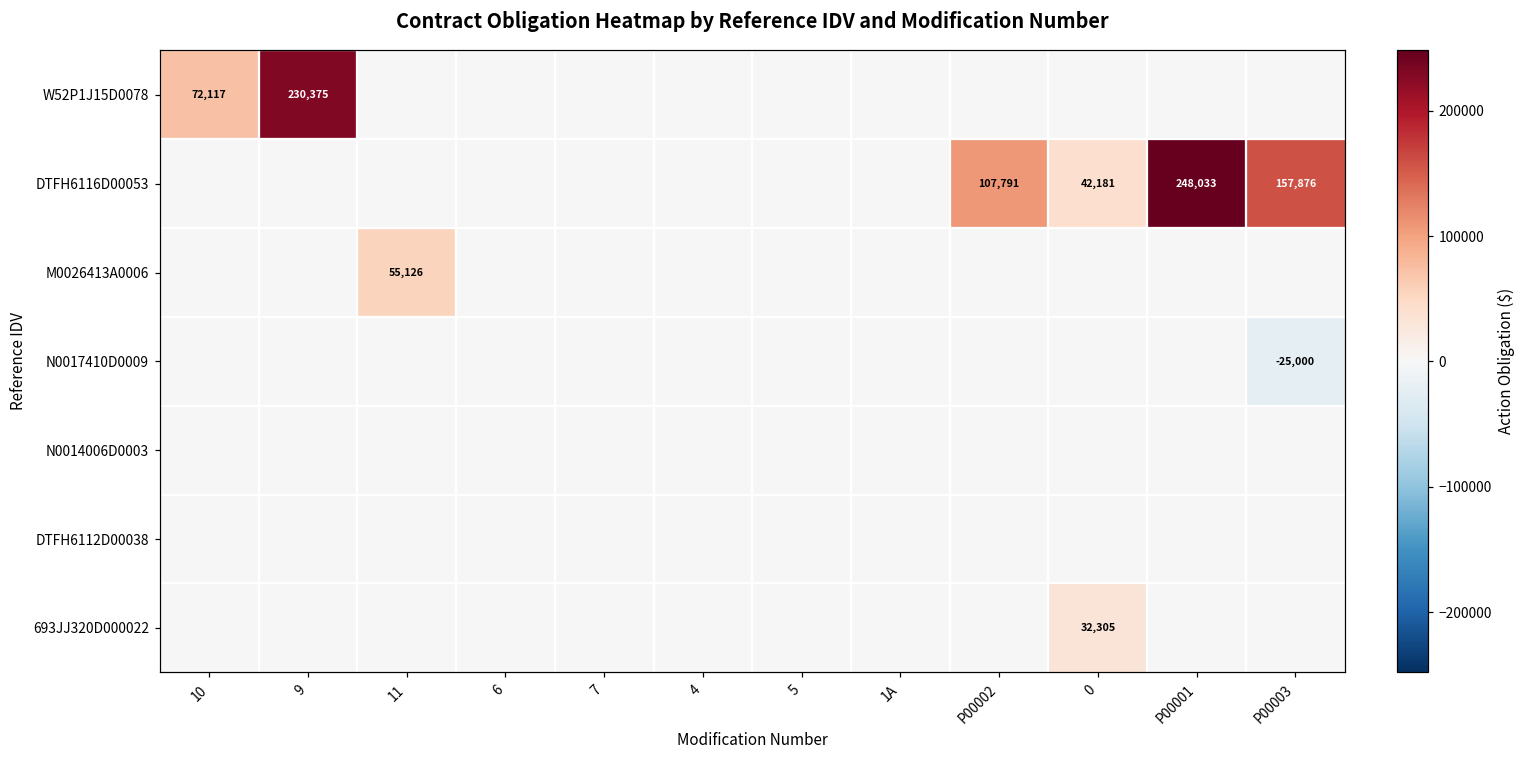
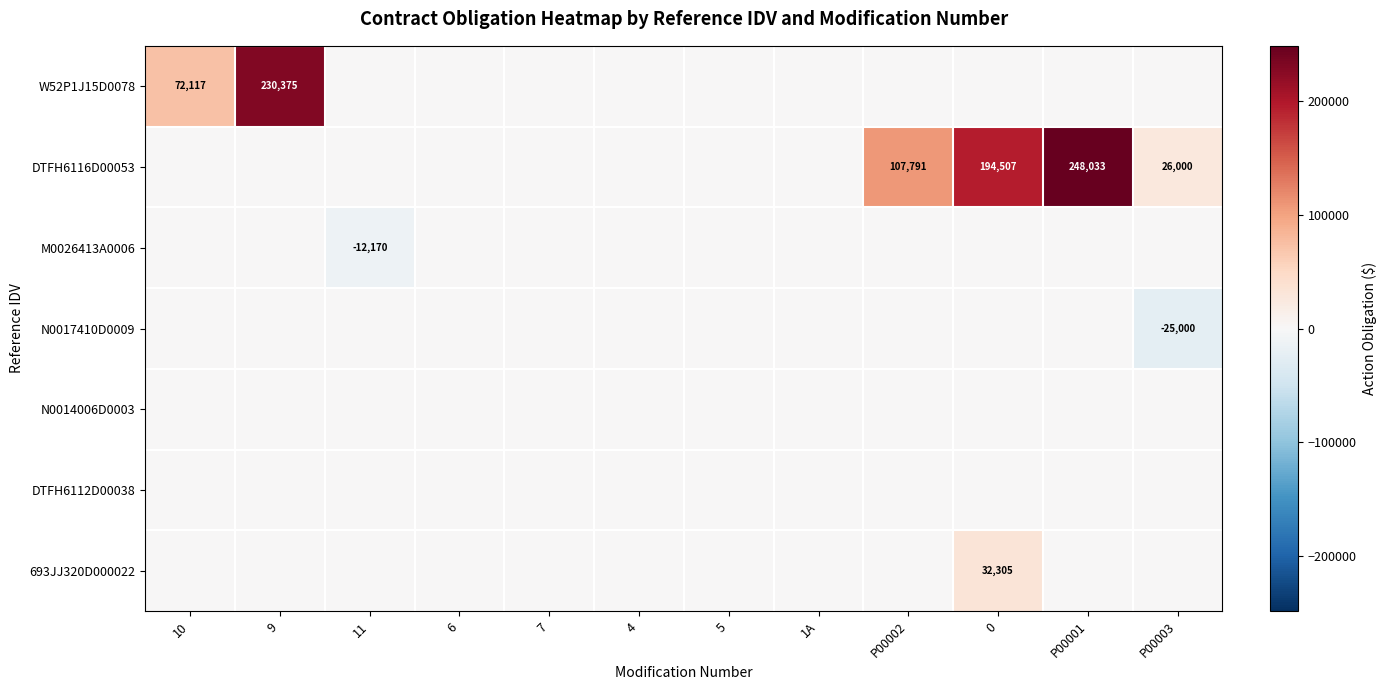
  {
    "W52P1J15D0078": {
      "10": "72,117",
      "9": "230,375"
    },
    "DTFH6116D00053": {
      "P00002": "107,791",
-     "0": "42,181",
+     "0": "194,507",
      "P00001": "248,033",
-     "P00003": "157,876"
+     "P00003": "26,000"
    },
    "M0026413A0006": {
-     "11": "55,126"
+     "11": "-12,170"
    },
    "N0017410D0009": {
      "P00003": "-25,000"
    },
    "693JJ320D000022": {
      "0": "32,305"
    }
  }
